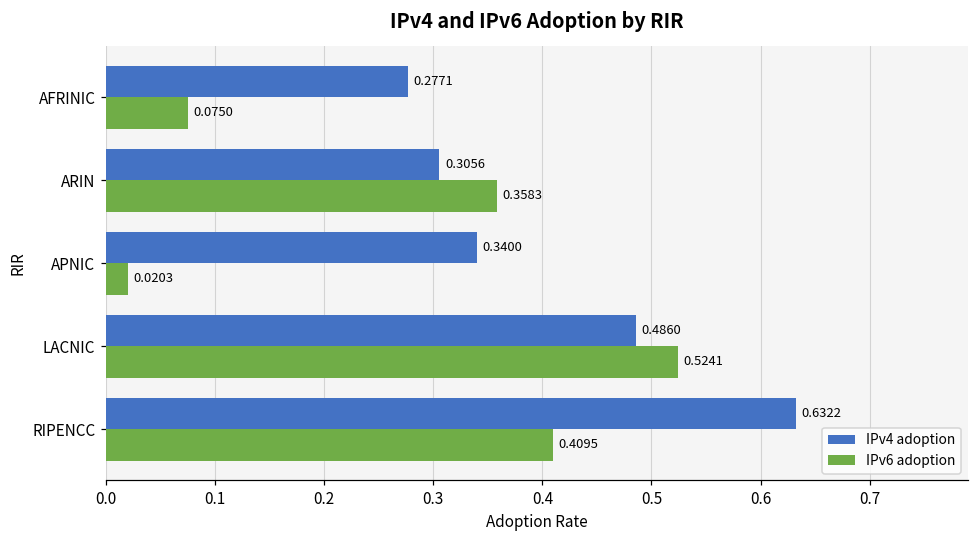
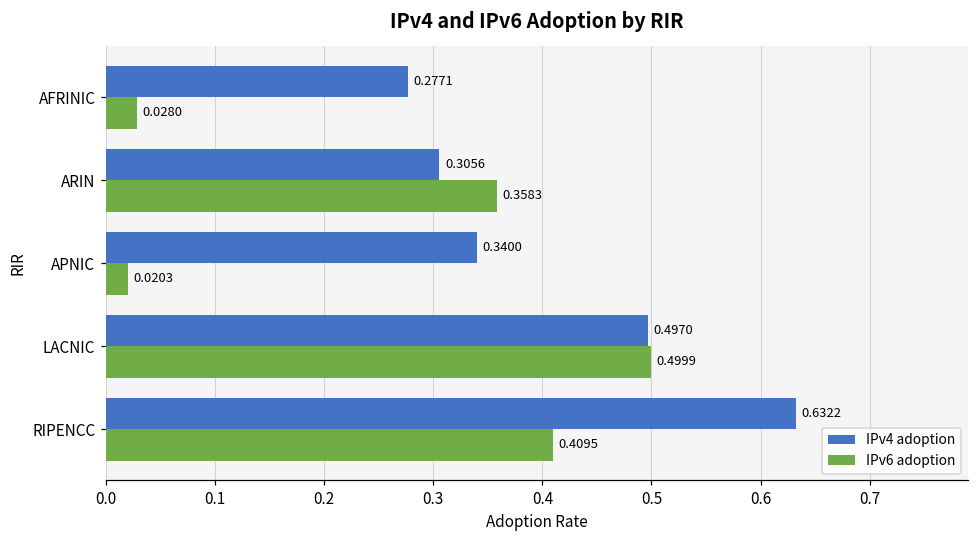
  {
    "IPv4 adoption": {
      "AFRINIC": 0.2771,
      "ARIN": 0.3056,
      "APNIC": 0.3400,
-     "LACNIC": 0.4860,
+     "LACNIC": 0.4970,
      "RIPENCC": 0.6322
    },
    "IPv6 adoption": {
-     "AFRINIC": 0.0750,
+     "AFRINIC": 0.0280,
      "ARIN": 0.3583,
      "APNIC": 0.0203,
-     "LACNIC": 0.5241,
+     "LACNIC": 0.4999,
      "RIPENCC": 0.4095
    }
  }
